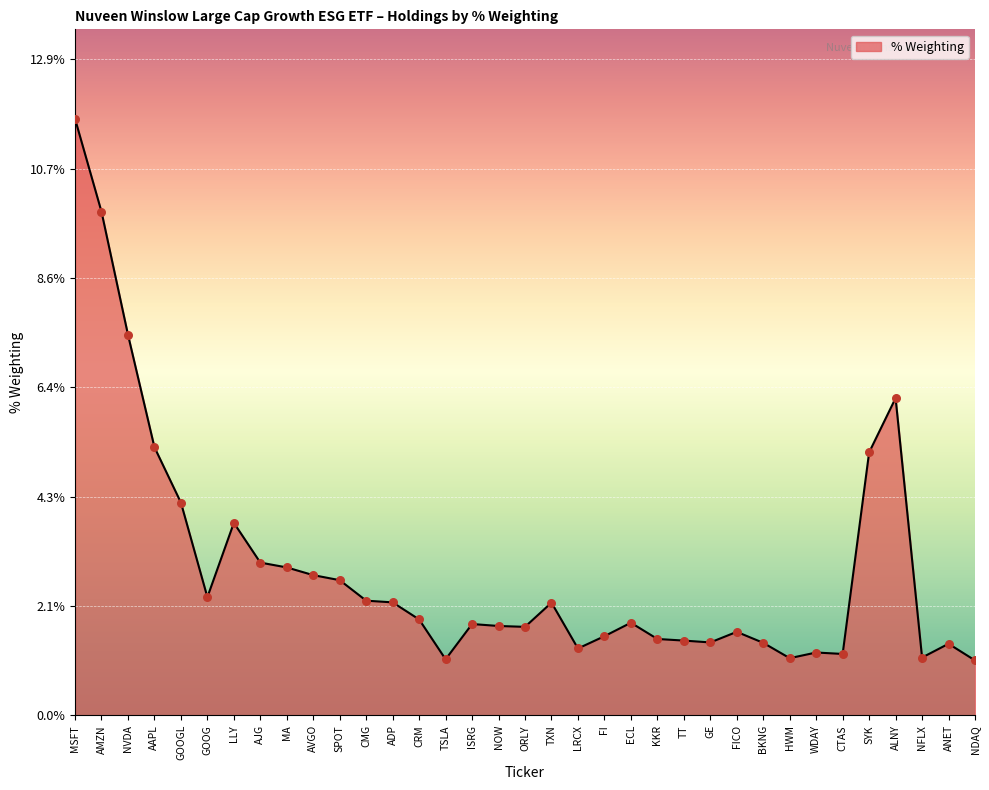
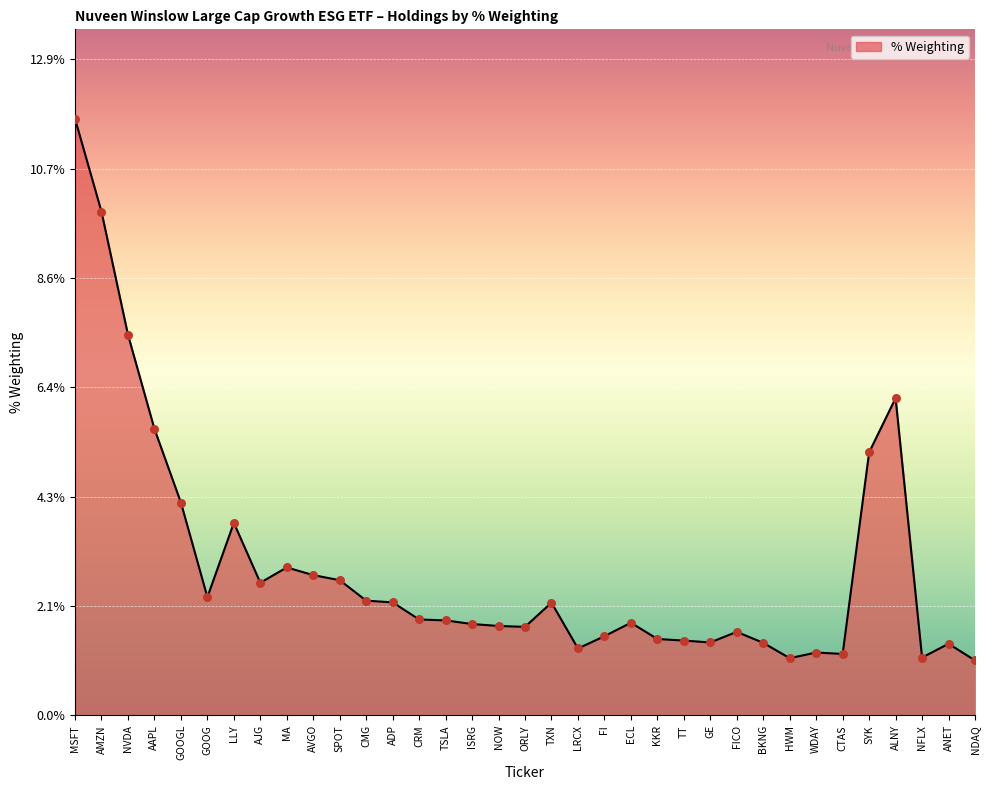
  {
    "MSFT": "11.7%",
    "AMZN": "9.9%",
    "NVDA": "7.5%",
-   "AAPL": "5.3%",
+   "AAPL": "5.6%",
    "GOOGL": "4.2%",
    "GOOG": "2.3%",
    "LLY": "3.8%",
-   "AJG": "3.0%",
+   "AJG": "2.6%",
    "MA": "2.9%",
    "AVGO": "2.8%",
    "SPOT": "2.7%",
    "CMG": "2.3%",
    "ADP": "2.2%",
    "CRM": "1.9%",
-   "TSLA": "1.1%",
+   "TSLA": "1.9%",
    "ISRG": "1.8%",
    "NOW": "1.8%",
    "ORLY": "1.7%",
    "TXN": "2.2%",
    "LRCX": "1.3%",
    "FI": "1.6%",
    "ECL": "1.8%",
    "KKR": "1.5%",
    "TT": "1.5%",
    "GE": "1.4%",
    "FICO": "1.6%",
    "BKNG": "1.4%",
    "HWM": "1.1%",
    "WDAY": "1.2%",
    "CTAS": "1.2%",
    "SYK": "5.2%",
    "ALNY": "6.2%",
    "NFLX": "1.1%",
    "ANET": "1.4%",
    "NDAQ": "1.1%"
  }
